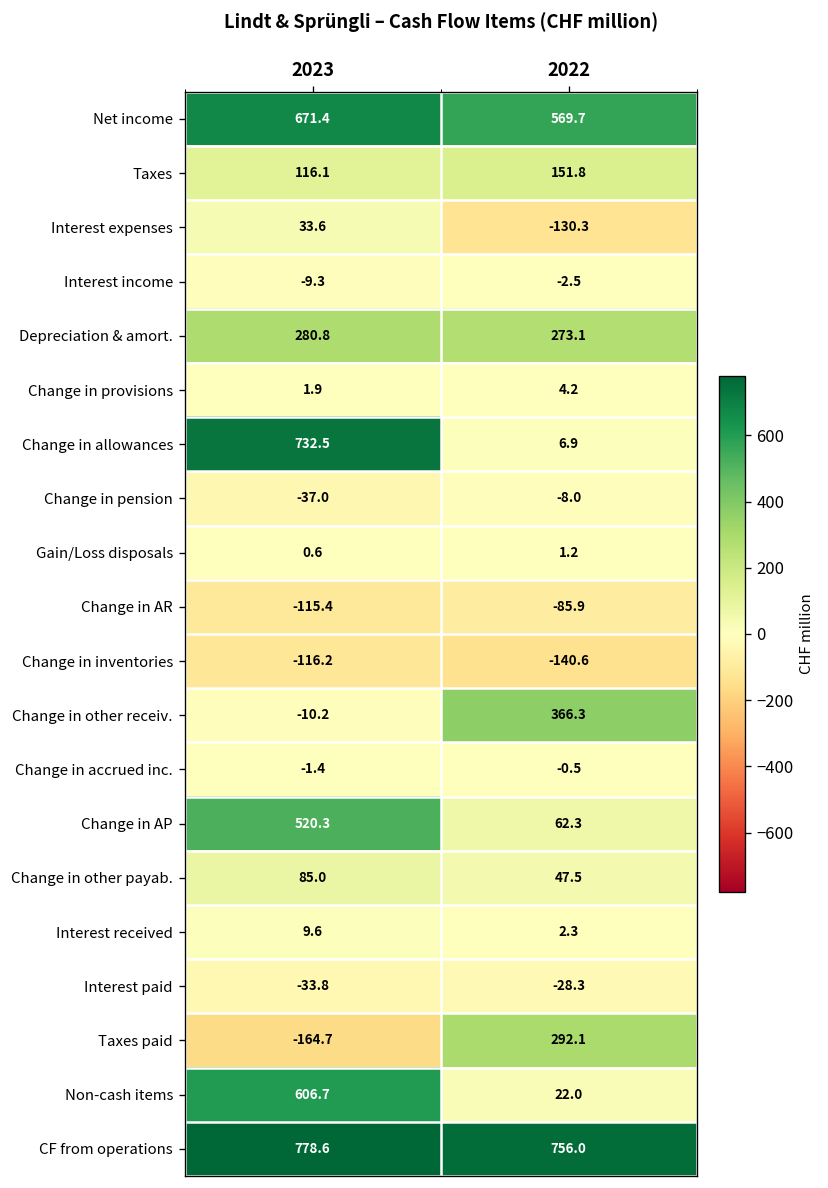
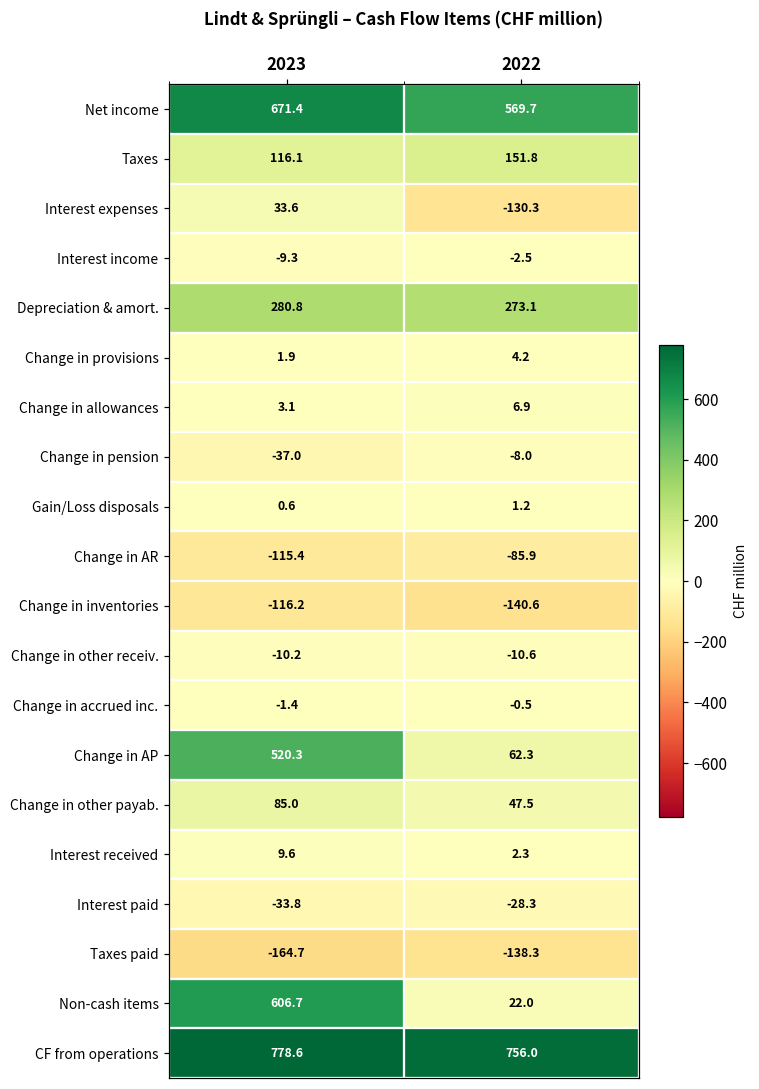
  {
    "Net income": {
      "2023": 671.4,
      "2022": 569.7
    },
    "Taxes": {
      "2023": 116.1,
      "2022": 151.8
    },
    "Interest expenses": {
      "2023": 33.6,
      "2022": -130.3
    },
    "Interest income": {
      "2023": -9.3,
      "2022": -2.5
    },
    "Depreciation & amort.": {
      "2023": 280.8,
      "2022": 273.1
    },
    "Change in provisions": {
      "2023": 1.9,
      "2022": 4.2
    },
    "Change in allowances": {
-     "2023": 732.5,
+     "2023": 3.1,
      "2022": 6.9
    },
    "Change in pension": {
      "2023": -37.0,
      "2022": -8.0
    },
    "Gain/Loss disposals": {
      "2023": 0.6,
      "2022": 1.2
    },
    "Change in AR": {
      "2023": -115.4,
      "2022": -85.9
    },
    "Change in inventories": {
      "2023": -116.2,
      "2022": -140.6
    },
    "Change in other receiv.": {
      "2023": -10.2,
-     "2022": 366.3
+     "2022": -10.6
    },
    "Change in accrued inc.": {
      "2023": -1.4,
      "2022": -0.5
    },
    "Change in AP": {
      "2023": 520.3,
      "2022": 62.3
    },
    "Change in other payab.": {
      "2023": 85.0,
      "2022": 47.5
    },
    "Interest received": {
      "2023": 9.6,
      "2022": 2.3
    },
    "Interest paid": {
      "2023": -33.8,
      "2022": -28.3
    },
    "Taxes paid": {
      "2023": -164.7,
-     "2022": 292.1
+     "2022": -138.3
    },
    "Non-cash items": {
      "2023": 606.7,
      "2022": 22.0
    },
    "CF from operations": {
      "2023": 778.6,
      "2022": 756.0
    }
  }
